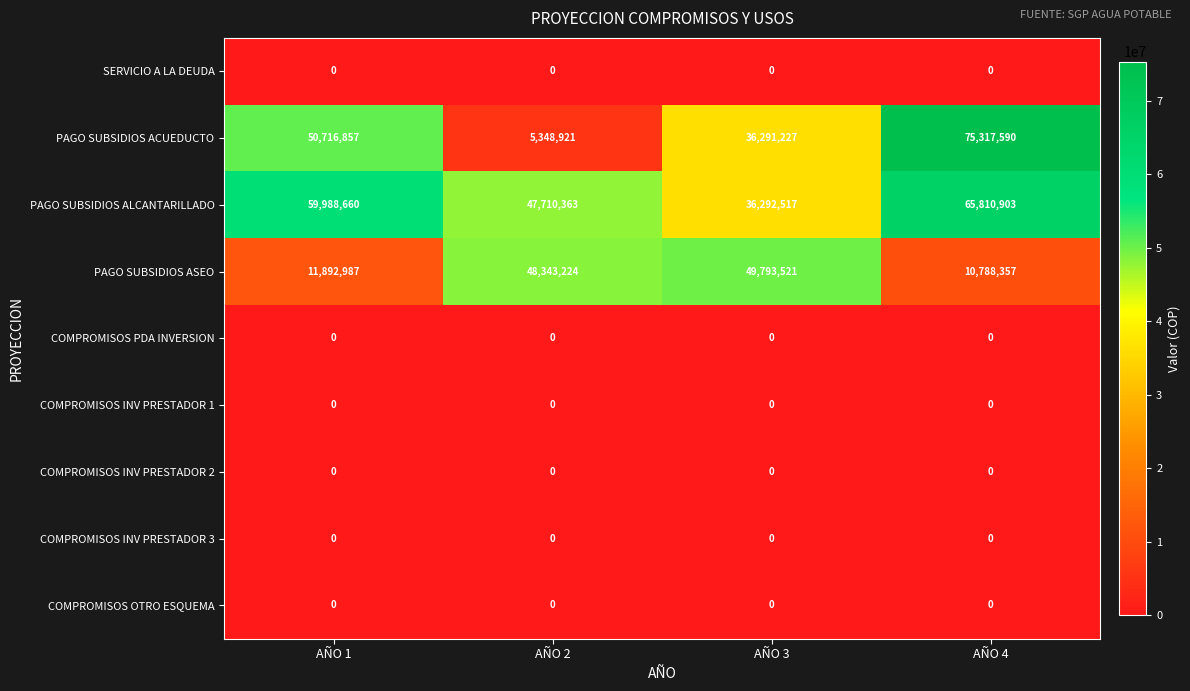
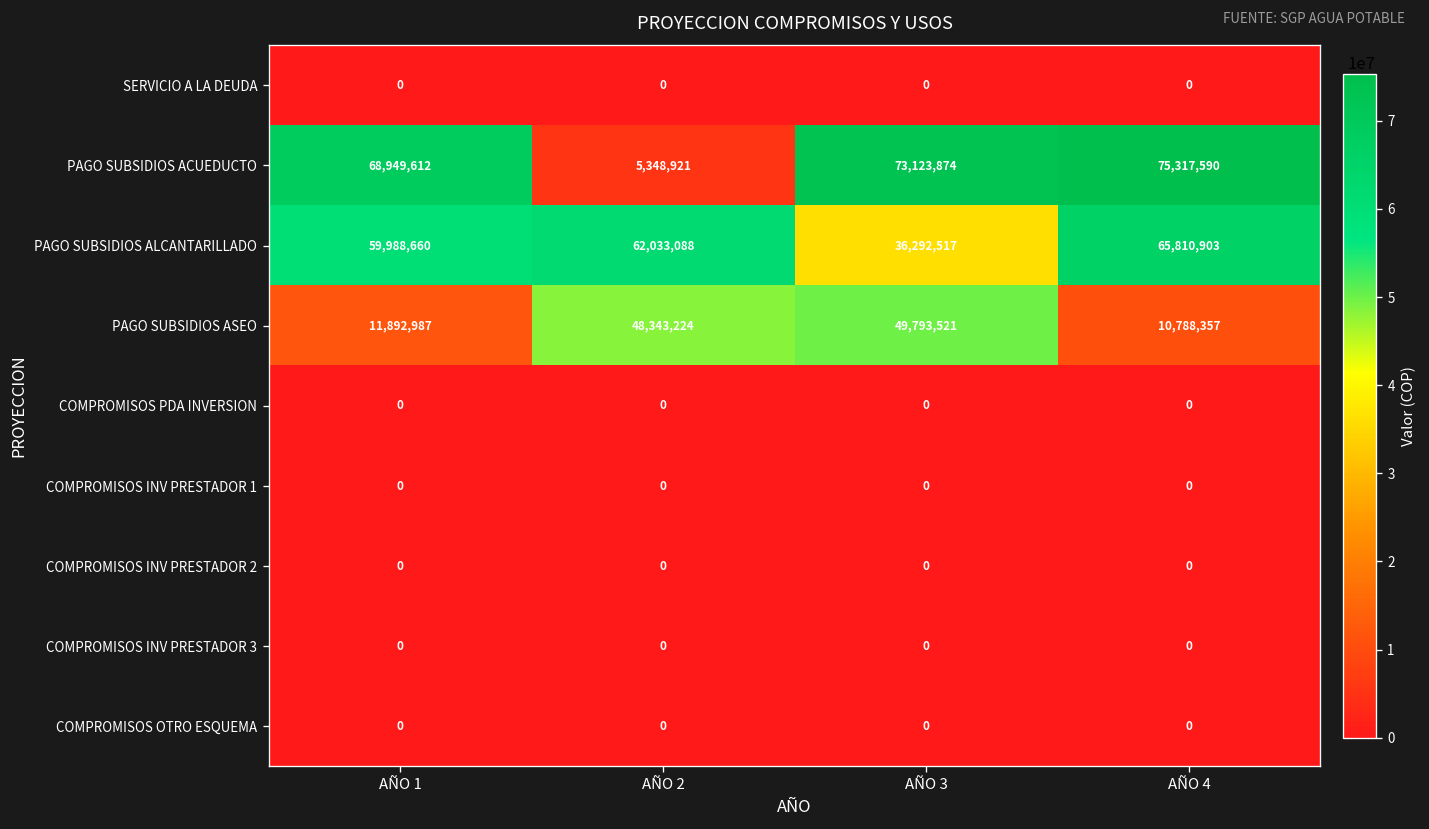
  {
    "SERVICIO A LA DEUDA": {
      "AÑO 1": "0",
      "AÑO 2": "0",
      "AÑO 3": "0",
      "AÑO 4": "0"
    },
    "PAGO SUBSIDIOS ACUEDUCTO": {
-     "AÑO 1": "50,716,857",
+     "AÑO 1": "68,949,612",
      "AÑO 2": "5,348,921",
-     "AÑO 3": "36,291,227",
+     "AÑO 3": "73,123,874",
      "AÑO 4": "75,317,590"
    },
    "PAGO SUBSIDIOS ALCANTARILLADO": {
      "AÑO 1": "59,988,660",
-     "AÑO 2": "47,710,363",
+     "AÑO 2": "62,033,088",
      "AÑO 3": "36,292,517",
      "AÑO 4": "65,810,903"
    },
    "PAGO SUBSIDIOS ASEO": {
      "AÑO 1": "11,892,987",
      "AÑO 2": "48,343,224",
      "AÑO 3": "49,793,521",
      "AÑO 4": "10,788,357"
    },
    "COMPROMISOS PDA INVERSION": {
      "AÑO 1": "0",
      "AÑO 2": "0",
      "AÑO 3": "0",
      "AÑO 4": "0"
    },
    "COMPROMISOS INV PRESTADOR 1": {
      "AÑO 1": "0",
      "AÑO 2": "0",
      "AÑO 3": "0",
      "AÑO 4": "0"
    },
    "COMPROMISOS INV PRESTADOR 2": {
      "AÑO 1": "0",
      "AÑO 2": "0",
      "AÑO 3": "0",
      "AÑO 4": "0"
    },
    "COMPROMISOS INV PRESTADOR 3": {
      "AÑO 1": "0",
      "AÑO 2": "0",
      "AÑO 3": "0",
      "AÑO 4": "0"
    },
    "COMPROMISOS OTRO ESQUEMA": {
      "AÑO 1": "0",
      "AÑO 2": "0",
      "AÑO 3": "0",
      "AÑO 4": "0"
    }
  }
